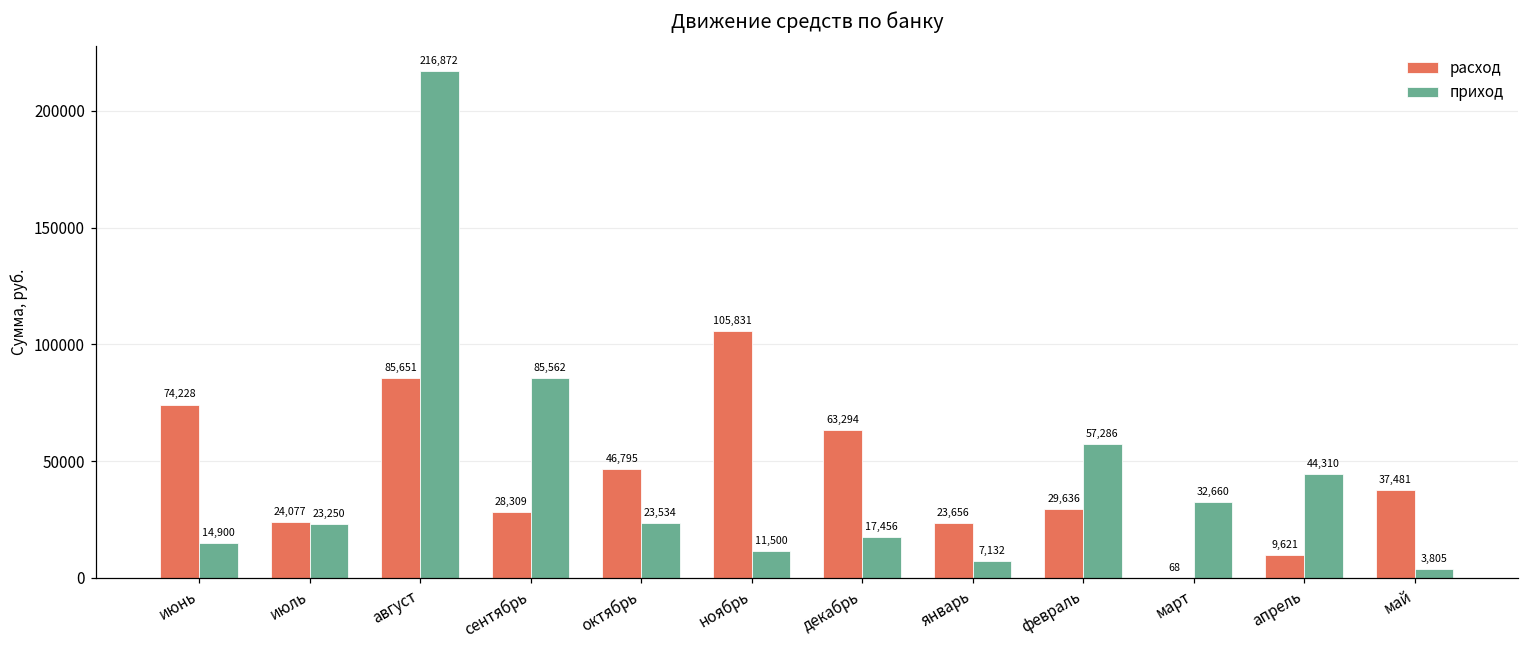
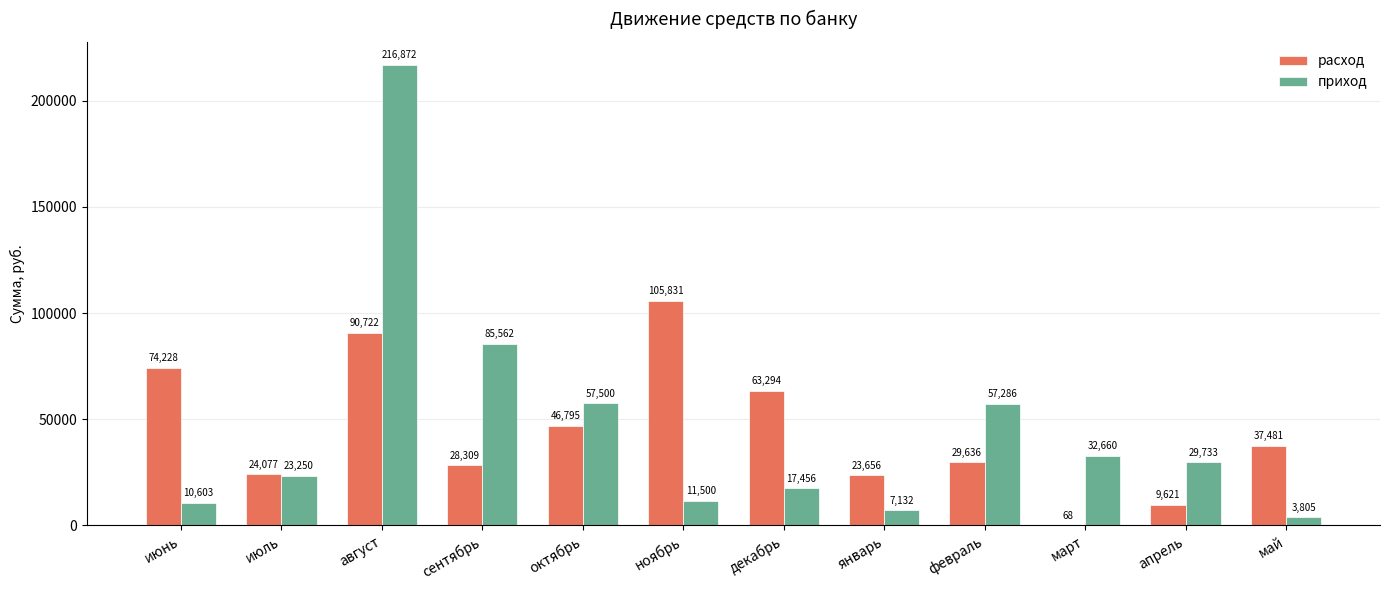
  {
    "расход": {
      "июнь": "74,228",
      "июль": "24,077",
-     "август": "85,651",
+     "август": "90,722",
      "сентябрь": "28,309",
      "октябрь": "46,795",
      "ноябрь": "105,831",
      "декабрь": "63,294",
      "январь": "23,656",
      "февраль": "29,636",
      "март": "68",
      "апрель": "9,621",
      "май": "37,481"
    },
    "приход": {
-     "июнь": "14,900",
+     "июнь": "10,603",
      "июль": "23,250",
      "август": "216,872",
      "сентябрь": "85,562",
-     "октябрь": "23,534",
+     "октябрь": "57,500",
      "ноябрь": "11,500",
      "декабрь": "17,456",
      "январь": "7,132",
      "февраль": "57,286",
      "март": "32,660",
-     "апрель": "44,310",
+     "апрель": "29,733",
      "май": "3,805"
    }
  }
